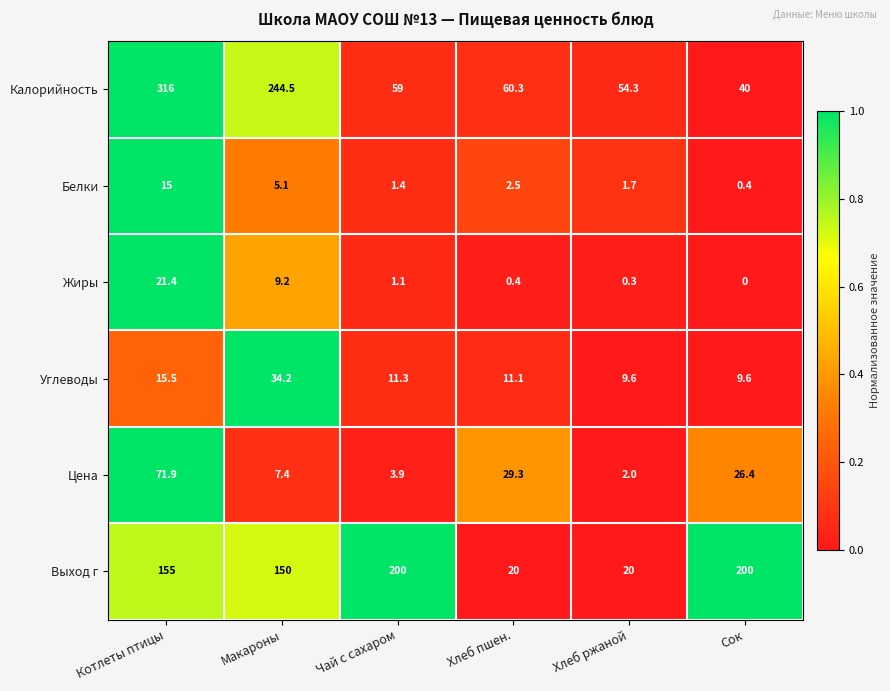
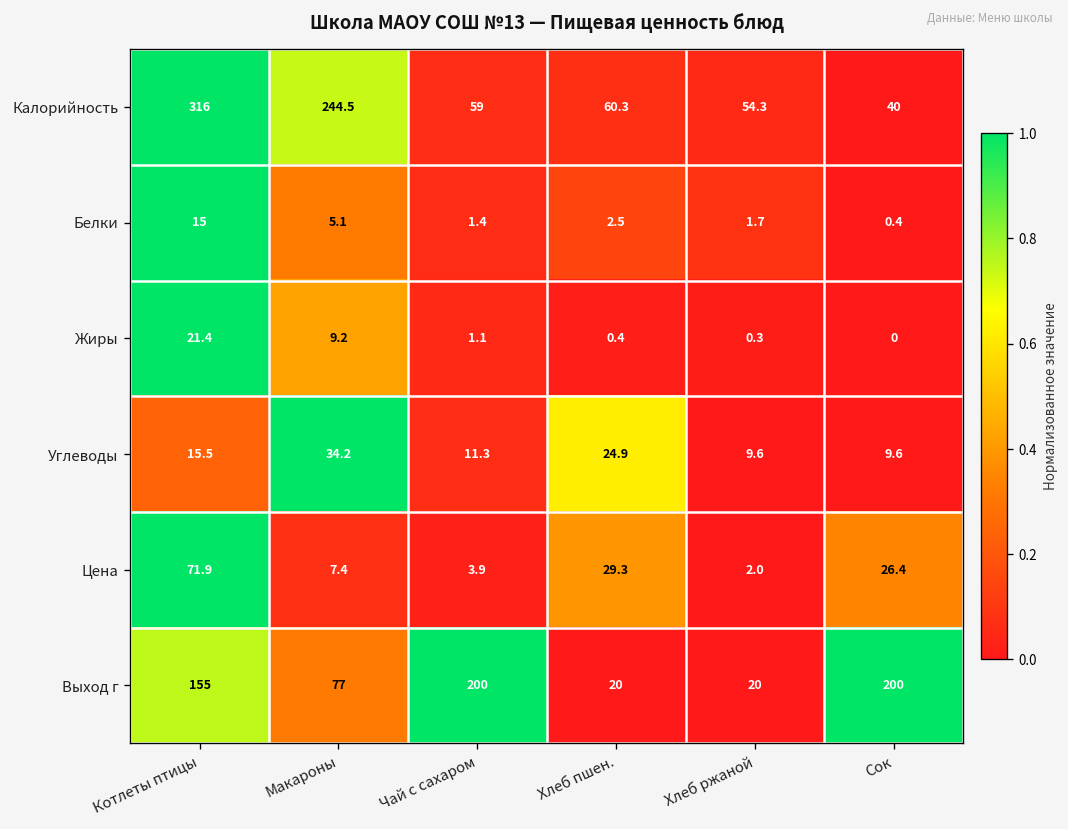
  {
    "Калорийность": {
      "Котлеты птицы": 316,
      "Макароны": 244.5,
      "Чай с сахаром": 59,
      "Хлеб пшен.": 60.3,
      "Хлеб ржаной": 54.3,
      "Сок": 40
    },
    "Белки": {
      "Котлеты птицы": 15,
      "Макароны": 5.1,
      "Чай с сахаром": 1.4,
      "Хлеб пшен.": 2.5,
      "Хлеб ржаной": 1.7,
      "Сок": 0.4
    },
    "Жиры": {
      "Котлеты птицы": 21.4,
      "Макароны": 9.2,
      "Чай с сахаром": 1.1,
      "Хлеб пшен.": 0.4,
      "Хлеб ржаной": 0.3,
      "Сок": 0
    },
    "Углеводы": {
      "Котлеты птицы": 15.5,
      "Макароны": 34.2,
      "Чай с сахаром": 11.3,
-     "Хлеб пшен.": 11.1,
+     "Хлеб пшен.": 24.9,
      "Хлеб ржаной": 9.6,
      "Сок": 9.6
    },
    "Цена": {
      "Котлеты птицы": 71.9,
      "Макароны": 7.4,
      "Чай с сахаром": 3.9,
      "Хлеб пшен.": 29.3,
      "Хлеб ржаной": 2.0,
      "Сок": 26.4
    },
    "Выход г": {
      "Котлеты птицы": 155,
-     "Макароны": 150,
+     "Макароны": 77,
      "Чай с сахаром": 200,
      "Хлеб пшен.": 20,
      "Хлеб ржаной": 20,
      "Сок": 200
    }
  }
